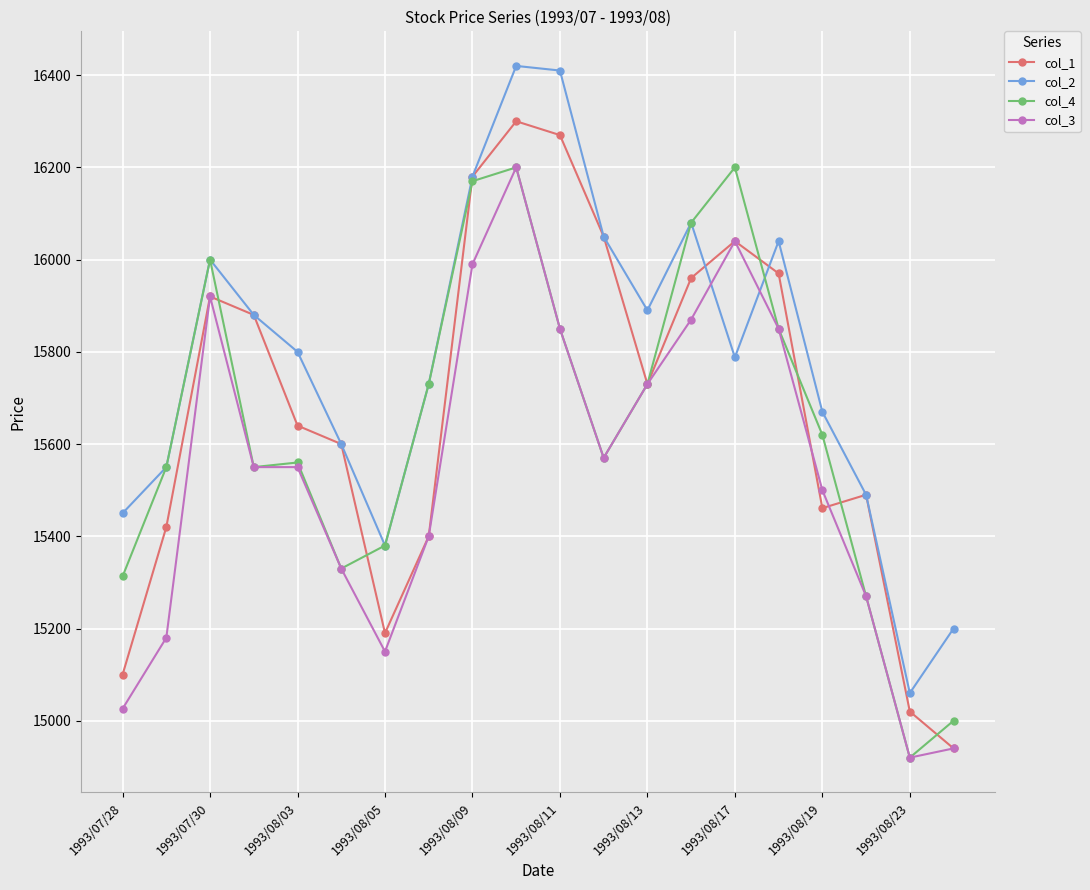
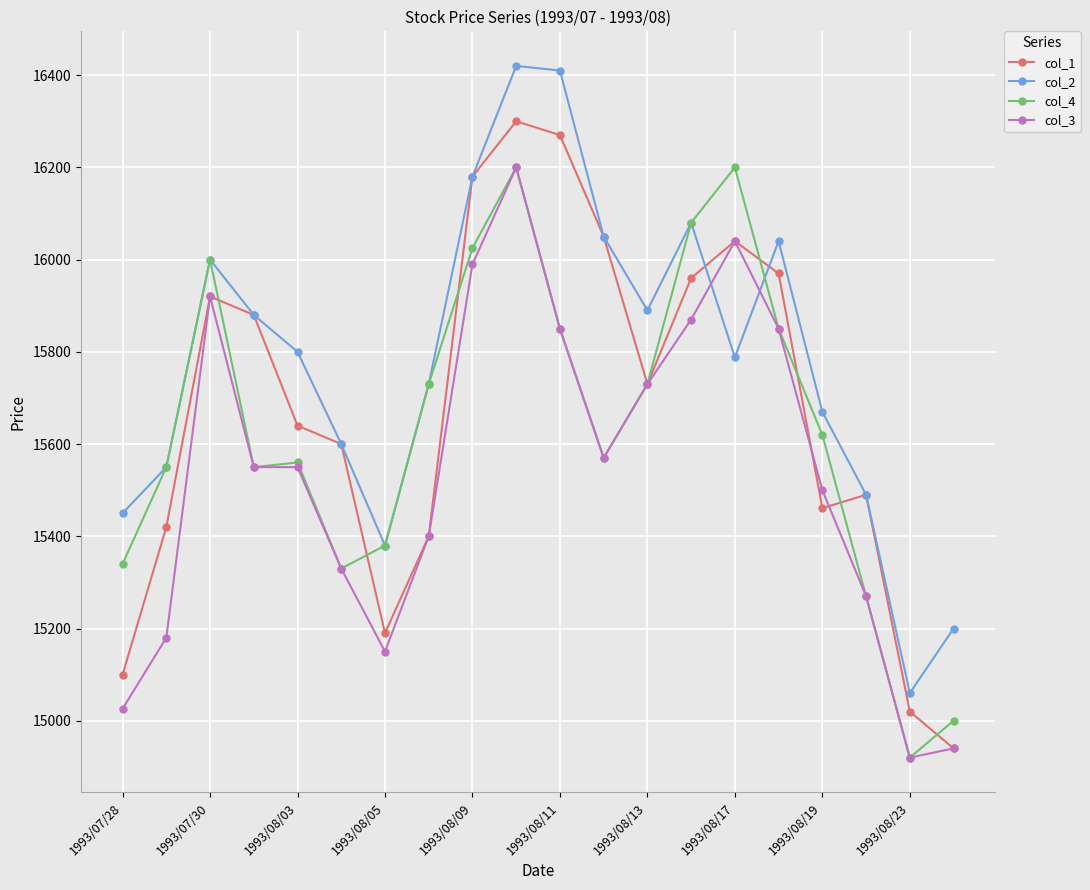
  {
    "col_1": {
      "1993/07/28": 15100,
      "1993/08/03": 15640,
      "1993/08/05": 15190,
      "1993/08/11": 16270,
      "1993/08/19": 15460,
      "1993/08/23": 15020
    },
    "col_2": {
      "1993/07/28": 15450,
      "1993/08/03": 15800,
      "1993/08/11": 16410,
      "1993/08/13": 15890,
      "1993/08/17": 15790,
      "1993/08/19": 15670,
      "1993/08/23": 15060
    },
    "col_4": {
-     "1993/07/28": 15310,
+     "1993/07/28": 15340,
      "1993/08/03": 15560,
-     "1993/08/09": 16170,
+     "1993/08/09": 16030,
      "1993/08/17": 16200,
      "1993/08/19": 15620
    },
    "col_3": {
      "1993/07/28": 15030,
      "1993/08/03": 15550,
      "1993/08/05": 15150,
      "1993/08/09": 15990,
      "1993/08/19": 15500
    }
  }
